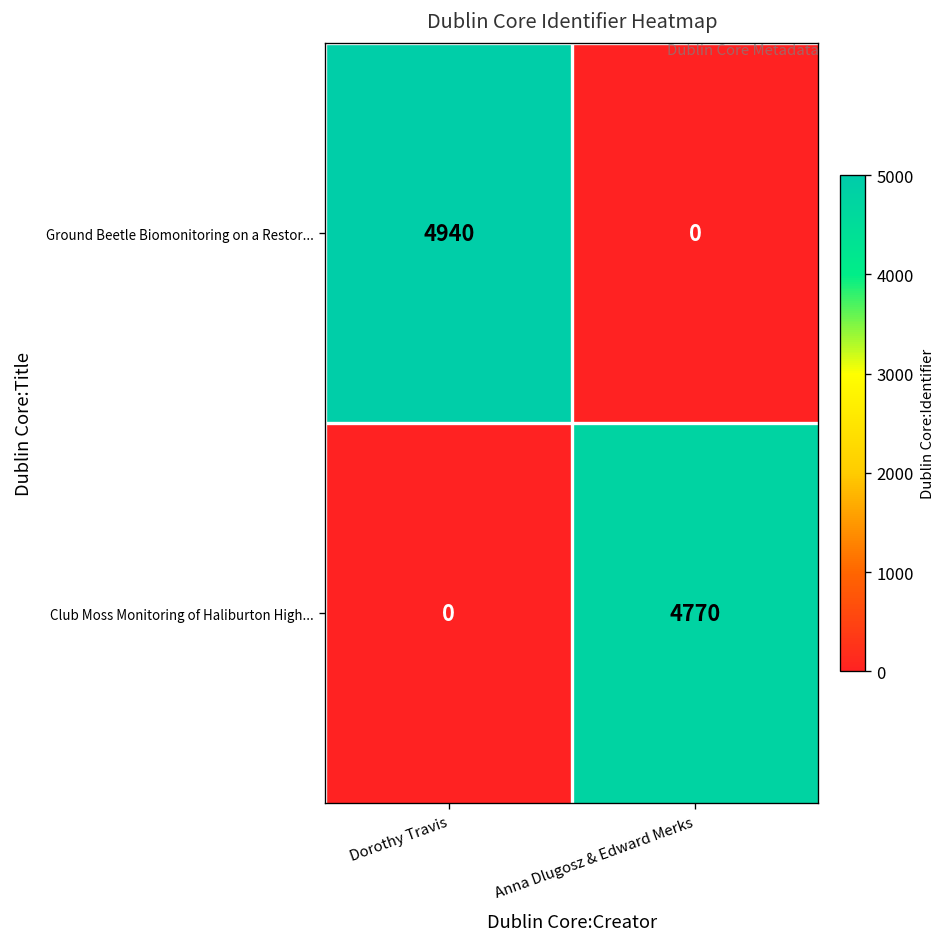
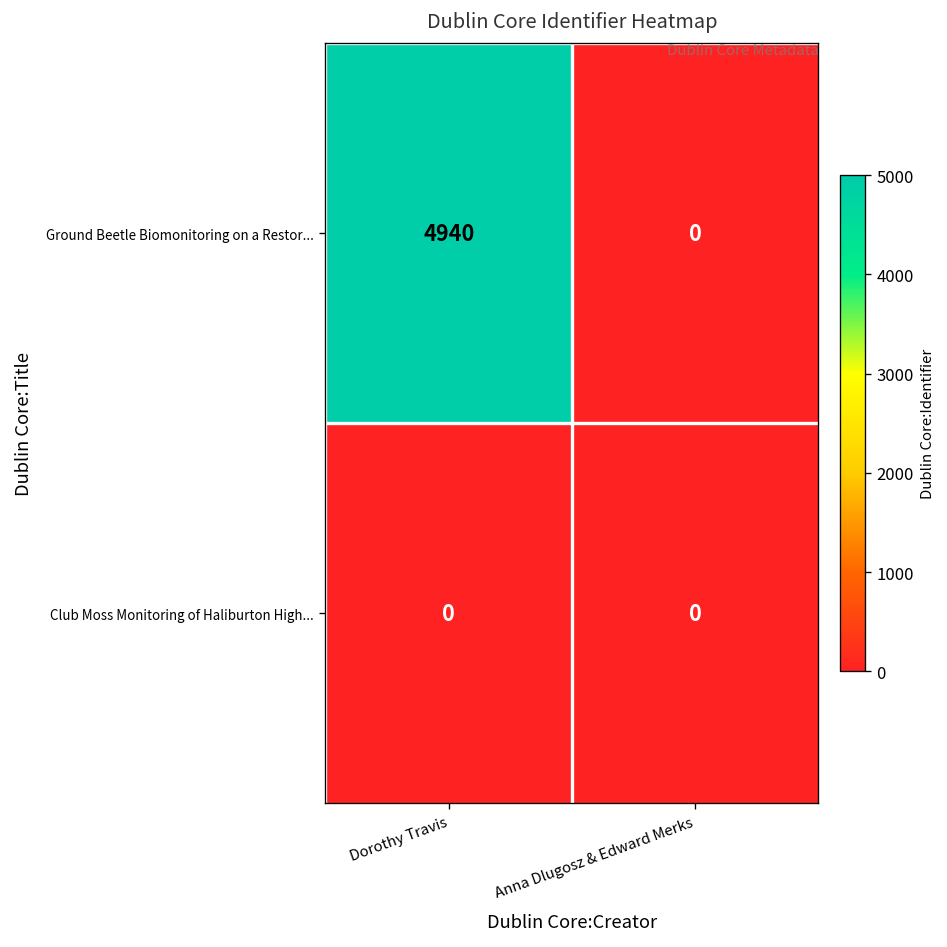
  {
    "Ground Beetle Biomonitoring on a Restor...": {
      "Dorothy Travis": 4940
    },
    "Club Moss Monitoring of Haliburton High...": {
      "Dorothy Travis": 0,
-     "Anna Dlugosz & Edward Merks": 4770
+     "Anna Dlugosz & Edward Merks": 0
    }
  }
